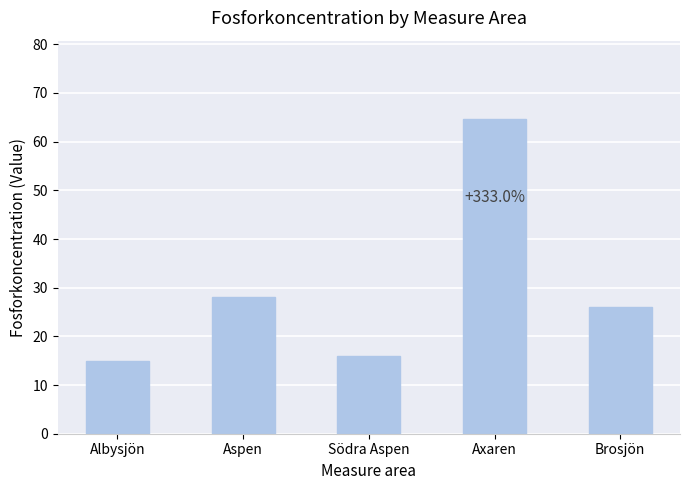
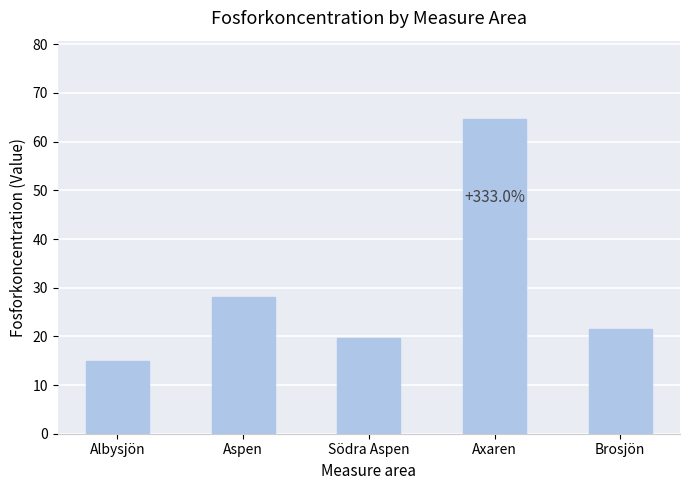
  {
    "Albysjön": 15,
    "Aspen": 28,
-   "Södra Aspen": 16,
-   "Brosjön": 26
+   "Södra Aspen": 20,
+   "Brosjön": 22
  }
